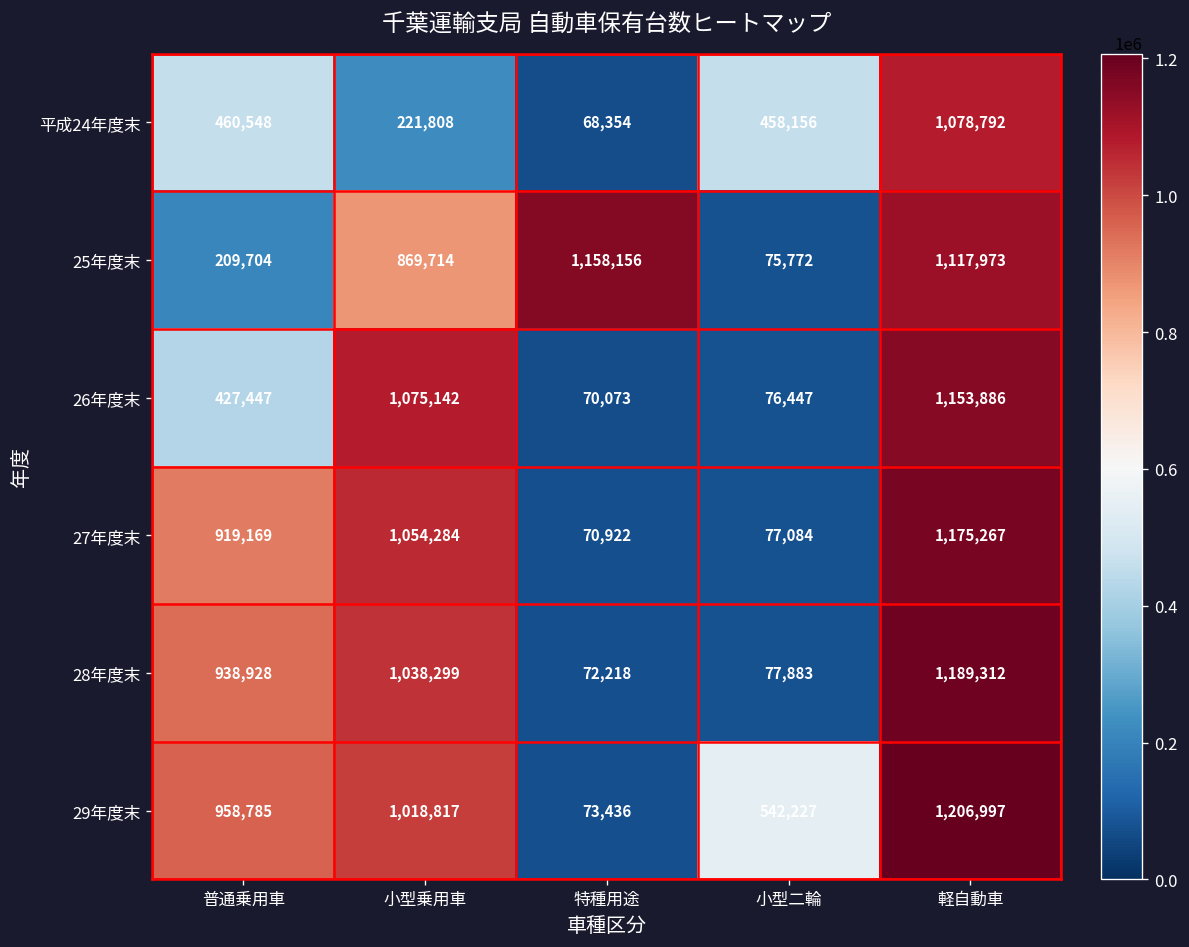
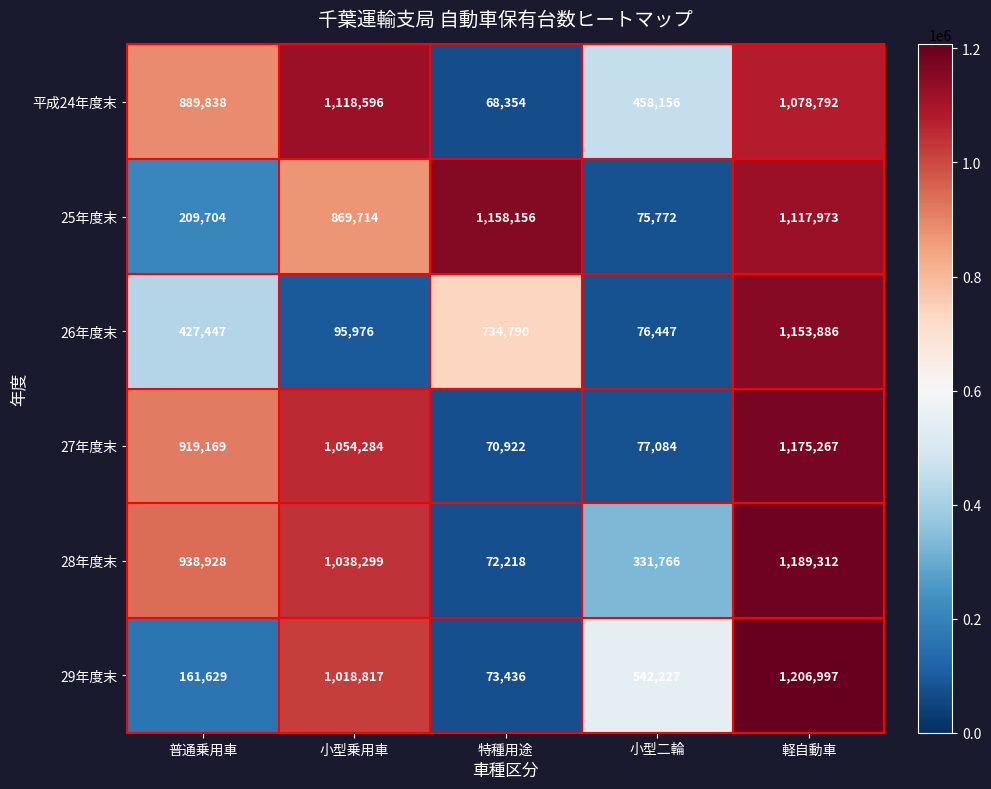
  {
    "平成24年度末": {
-     "普通乗用車": "460,548",
-     "小型乗用車": "221,808",
+     "普通乗用車": "889,838",
+     "小型乗用車": "1,118,596",
      "特種用途": "68,354",
      "小型二輪": "458,156",
      "軽自動車": "1,078,792"
    },
    "25年度末": {
      "普通乗用車": "209,704",
      "小型乗用車": "869,714",
      "特種用途": "1,158,156",
      "小型二輪": "75,772",
      "軽自動車": "1,117,973"
    },
    "26年度末": {
      "普通乗用車": "427,447",
-     "小型乗用車": "1,075,142",
-     "特種用途": "70,073",
+     "小型乗用車": "95,976",
+     "特種用途": "734,790",
      "小型二輪": "76,447",
      "軽自動車": "1,153,886"
    },
    "27年度末": {
      "普通乗用車": "919,169",
      "小型乗用車": "1,054,284",
      "特種用途": "70,922",
      "小型二輪": "77,084",
      "軽自動車": "1,175,267"
    },
    "28年度末": {
      "普通乗用車": "938,928",
      "小型乗用車": "1,038,299",
      "特種用途": "72,218",
-     "小型二輪": "77,883",
+     "小型二輪": "331,766",
      "軽自動車": "1,189,312"
    },
    "29年度末": {
-     "普通乗用車": "958,785",
+     "普通乗用車": "161,629",
      "小型乗用車": "1,018,817",
      "特種用途": "73,436",
      "軽自動車": "1,206,997"
    }
  }
